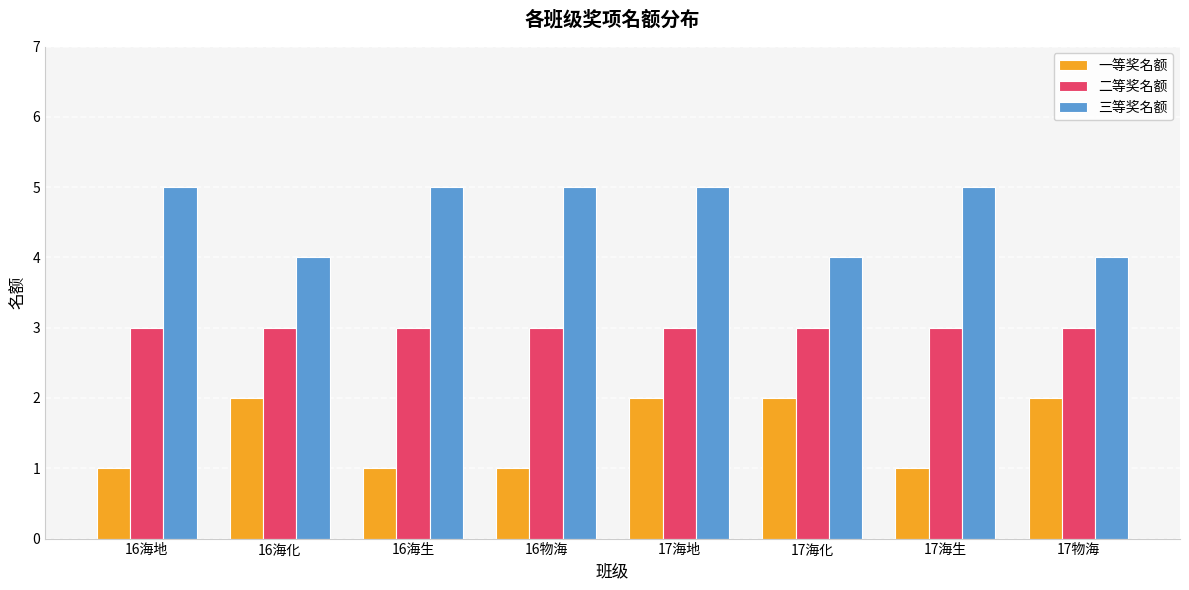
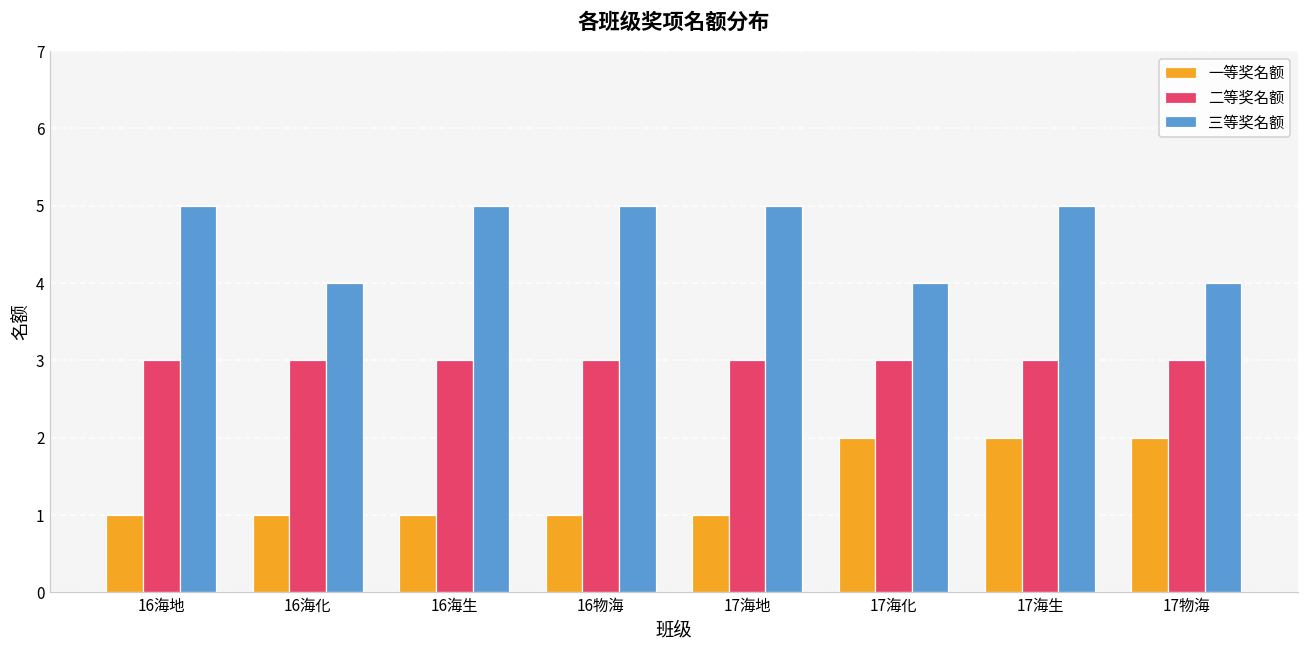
  {
    "一等奖名额": {
      "16海地": 1,
-     "16海化": 2,
+     "16海化": 1,
      "16海生": 1,
      "16物海": 1,
-     "17海地": 2,
+     "17海地": 1,
      "17海化": 2,
-     "17海生": 1,
+     "17海生": 2,
      "17物海": 2
    },
    "二等奖名额": {
      "16海地": 3,
      "16海化": 3,
      "16海生": 3,
      "16物海": 3,
      "17海地": 3,
      "17海化": 3,
      "17海生": 3,
      "17物海": 3
    },
    "三等奖名额": {
      "16海地": 5,
      "16海化": 4,
      "16海生": 5,
      "16物海": 5,
      "17海地": 5,
      "17海化": 4,
      "17海生": 5,
      "17物海": 4
    }
  }
